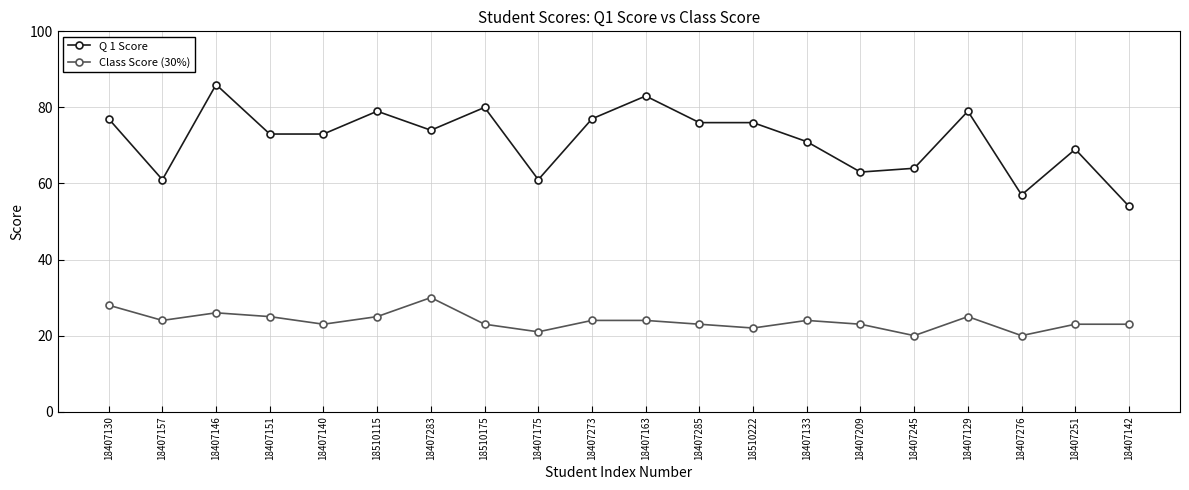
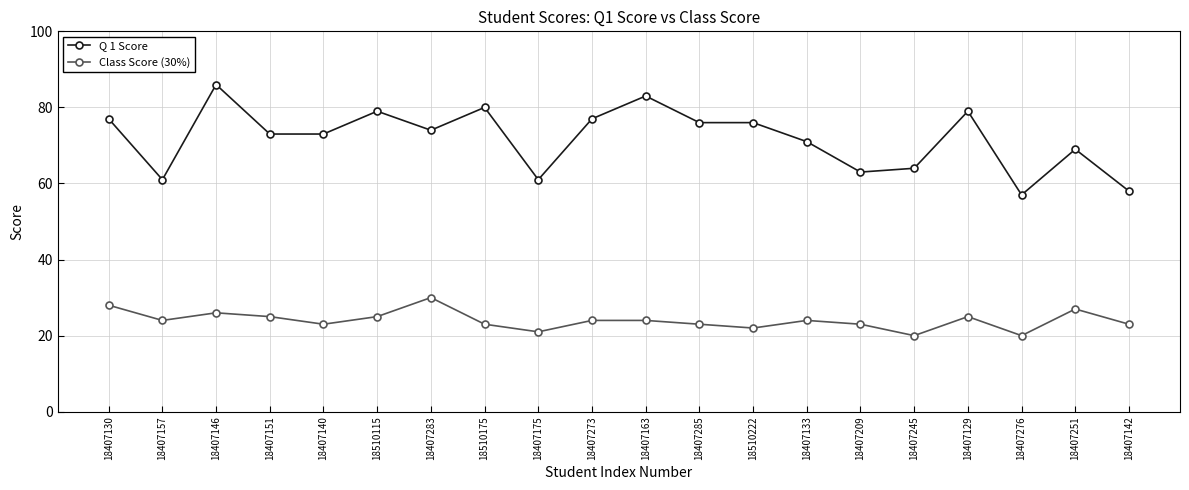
  {
    "Q 1 Score": {
      "18407130": 77,
      "18407157": 61,
      "18407146": 86,
      "18407151": 73,
      "18407140": 73,
      "18510115": 79,
      "18407283": 74,
      "18510175": 80,
      "18407175": 61,
      "18407273": 77,
      "18407163": 83,
      "18407285": 76,
      "18510222": 76,
      "18407133": 71,
      "18407209": 63,
      "18407245": 64,
      "18407129": 79,
      "18407276": 57,
      "18407251": 69,
-     "18407142": 54
+     "18407142": 58
    },
    "Class Score (30%)": {
      "18407130": 28,
      "18407157": 24,
      "18407146": 26,
      "18407151": 25,
      "18407140": 23,
      "18510115": 25,
      "18407283": 30,
      "18510175": 23,
      "18407175": 21,
      "18407273": 24,
      "18407163": 24,
      "18407285": 23,
      "18510222": 22,
      "18407133": 24,
      "18407209": 23,
      "18407245": 20,
      "18407129": 25,
      "18407276": 20,
-     "18407251": 23,
+     "18407251": 27,
      "18407142": 23
    }
  }
